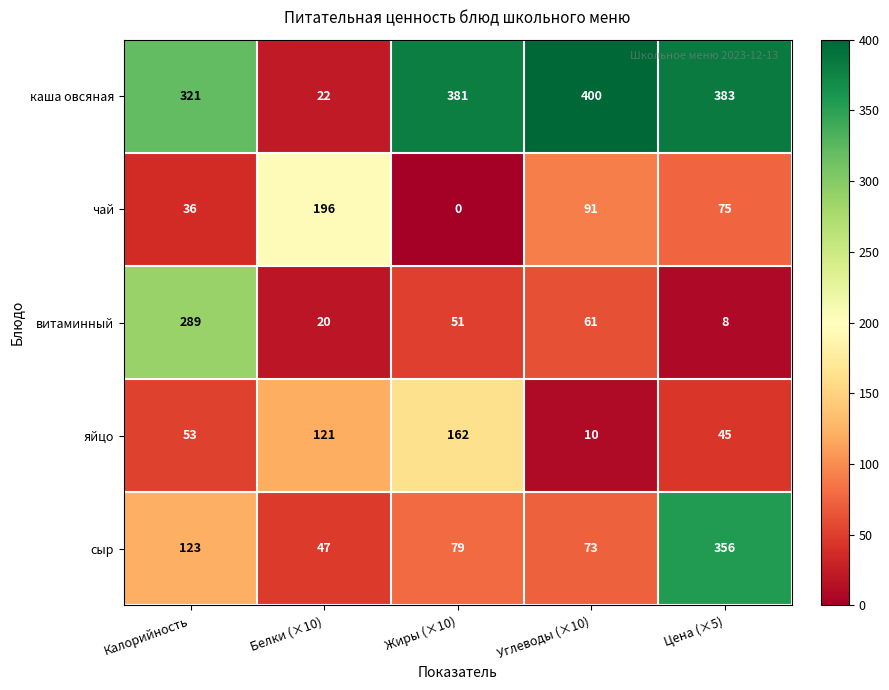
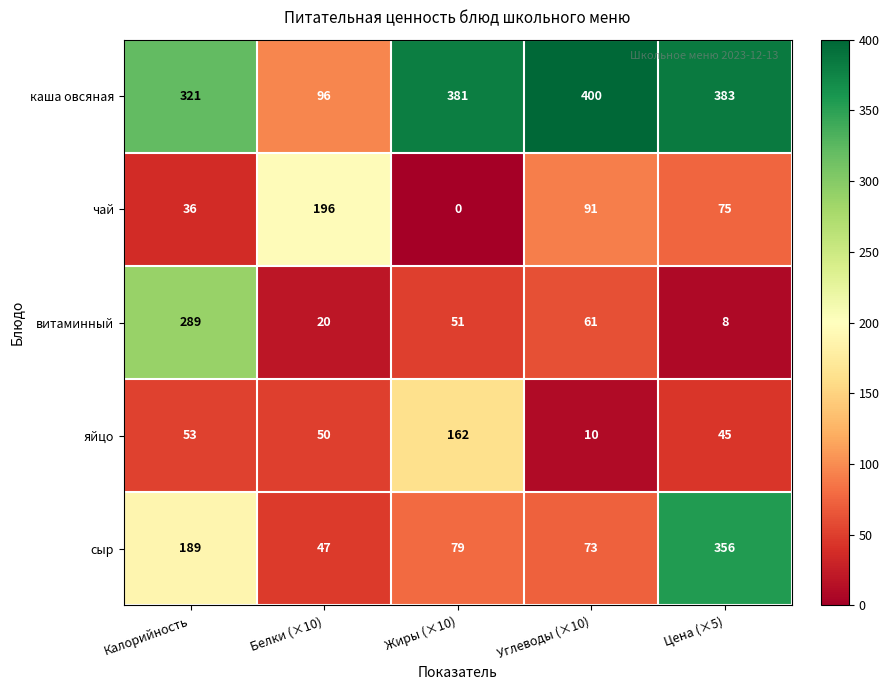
  {
    "каша овсяная": {
      "Калорийность": 321,
-     "Белки (×10)": 22,
+     "Белки (×10)": 96,
      "Жиры (×10)": 381,
      "Углеводы (×10)": 400
    },
    "чай": {
      "Калорийность": 36,
      "Белки (×10)": 196,
      "Жиры (×10)": 0,
      "Углеводы (×10)": 91,
      "Цена (×5)": 75
    },
    "витаминный": {
      "Калорийность": 289,
      "Белки (×10)": 20,
      "Жиры (×10)": 51,
      "Углеводы (×10)": 61,
      "Цена (×5)": 8
    },
    "яйцо": {
      "Калорийность": 53,
-     "Белки (×10)": 121,
+     "Белки (×10)": 50,
      "Жиры (×10)": 162,
      "Углеводы (×10)": 10,
      "Цена (×5)": 45
    },
    "сыр": {
-     "Калорийность": 123,
+     "Калорийность": 189,
      "Белки (×10)": 47,
      "Жиры (×10)": 79,
      "Углеводы (×10)": 73,
      "Цена (×5)": 356
    }
  }
